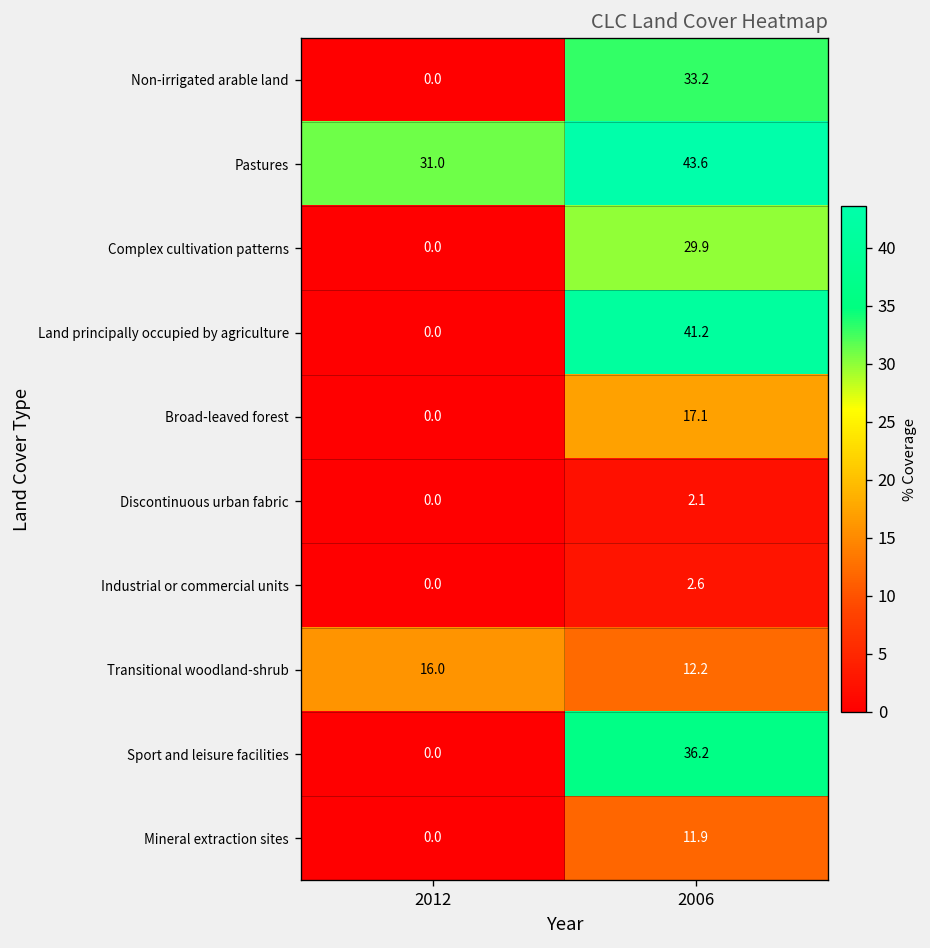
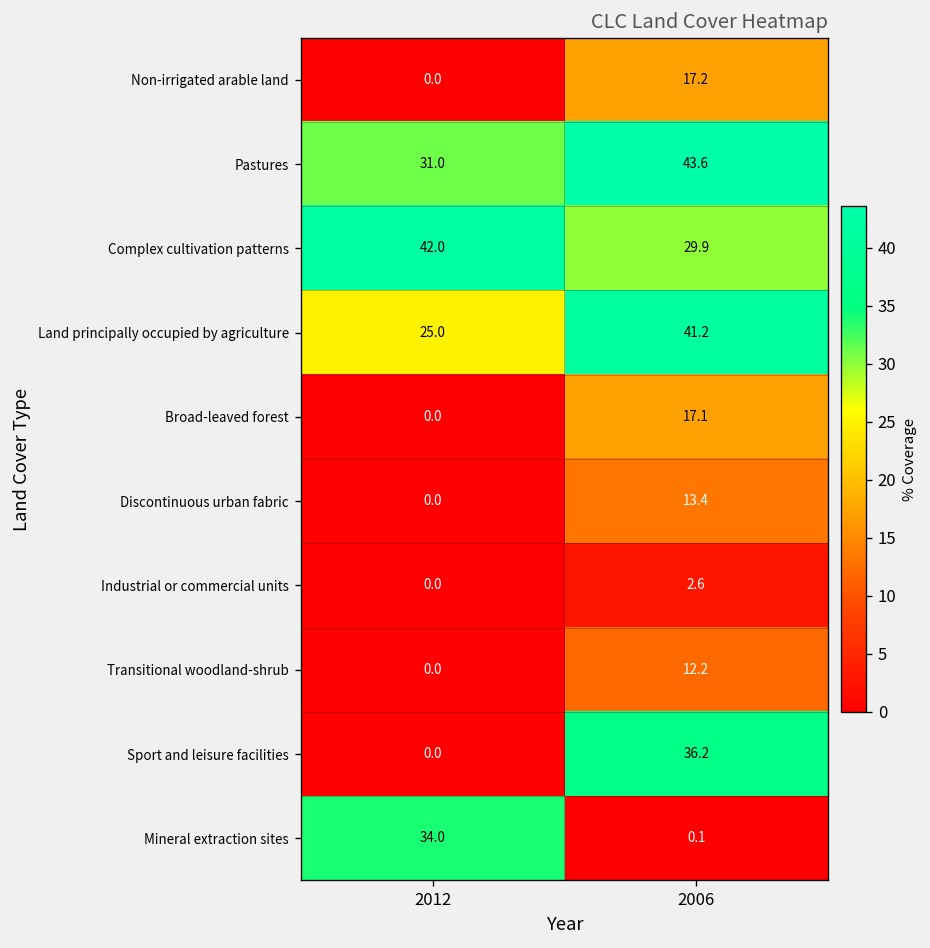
  {
    "Non-irrigated arable land": {
      "2012": 0.0,
-     "2006": 33.2
+     "2006": 17.2
    },
    "Pastures": {
      "2012": 31.0,
      "2006": 43.6
    },
    "Complex cultivation patterns": {
-     "2012": 0.0,
+     "2012": 42.0,
      "2006": 29.9
    },
    "Land principally occupied by agriculture": {
-     "2012": 0.0,
+     "2012": 25.0,
      "2006": 41.2
    },
    "Broad-leaved forest": {
      "2012": 0.0,
      "2006": 17.1
    },
    "Discontinuous urban fabric": {
      "2012": 0.0,
-     "2006": 2.1
+     "2006": 13.4
    },
    "Industrial or commercial units": {
      "2012": 0.0,
      "2006": 2.6
    },
    "Transitional woodland-shrub": {
-     "2012": 16.0,
+     "2012": 0.0,
      "2006": 12.2
    },
    "Sport and leisure facilities": {
      "2012": 0.0,
      "2006": 36.2
    },
    "Mineral extraction sites": {
-     "2012": 0.0,
-     "2006": 11.9
+     "2012": 34.0,
+     "2006": 0.1
    }
  }
